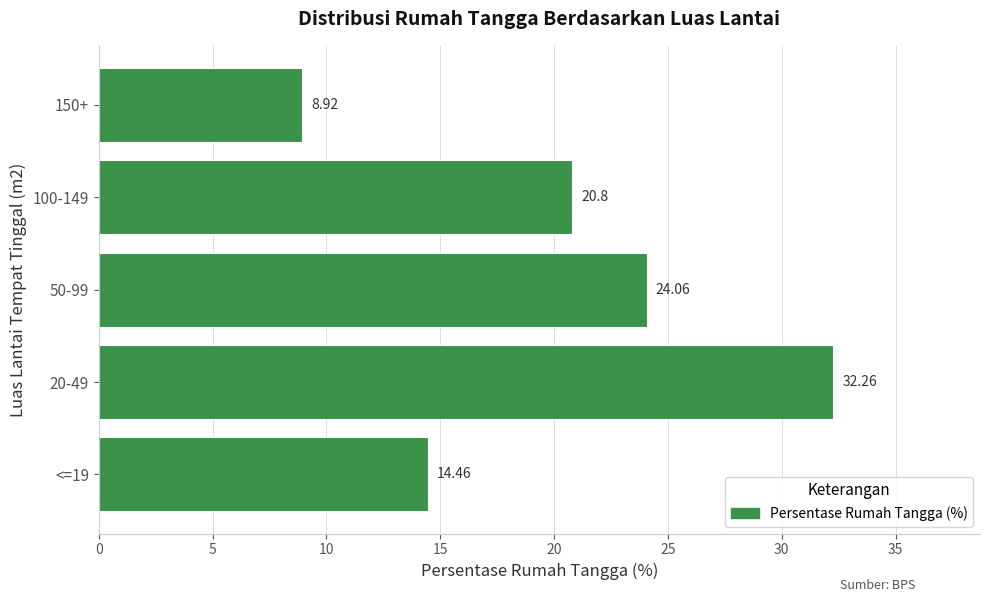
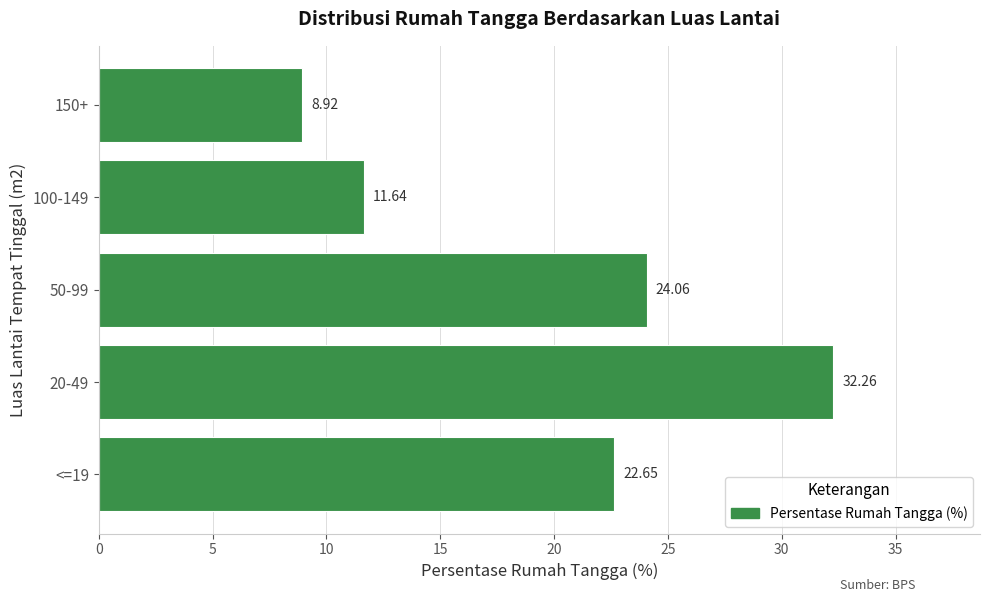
  {
    "150+": 8.92,
-   "100-149": 20.8,
+   "100-149": 11.64,
    "50-99": 24.06,
    "20-49": 32.26,
-   "<=19": 14.46
+   "<=19": 22.65
  }
